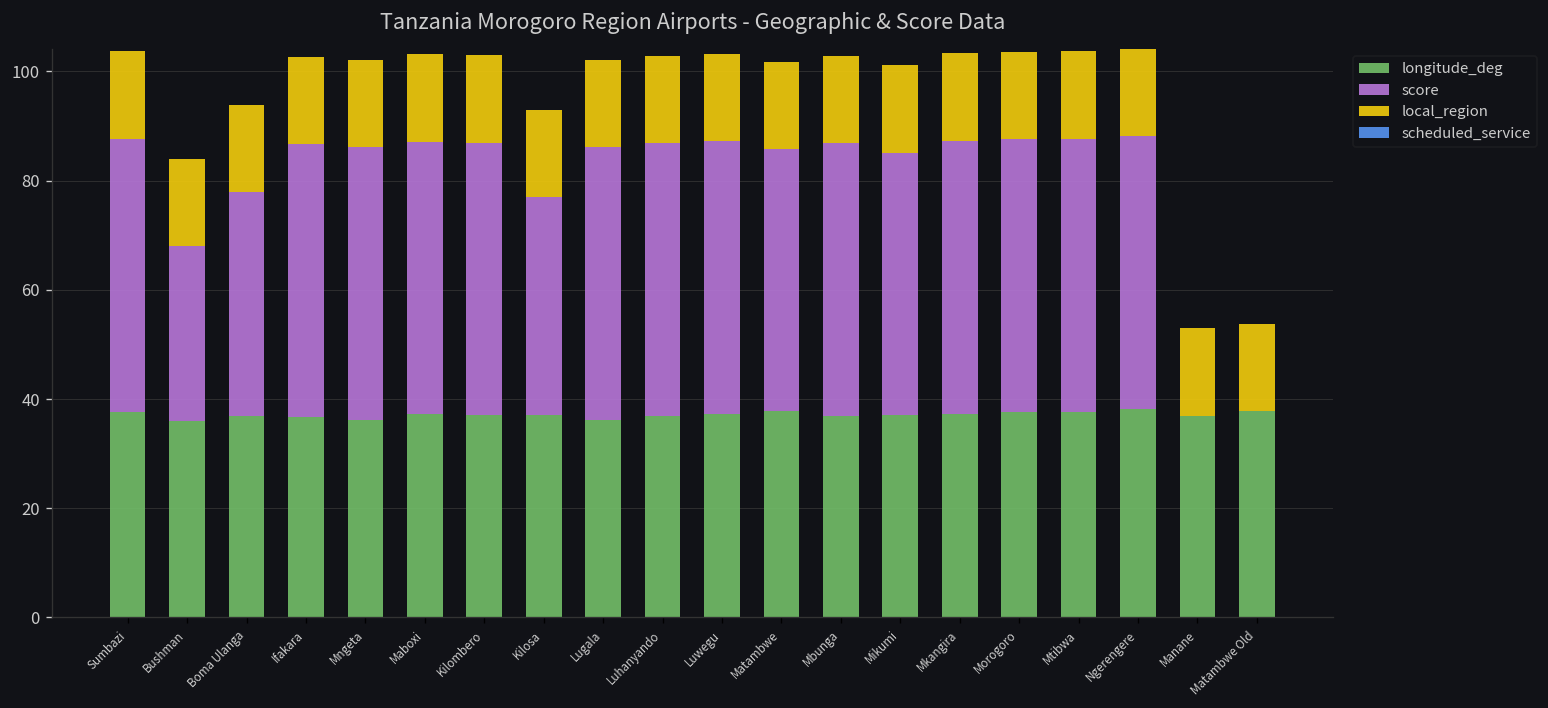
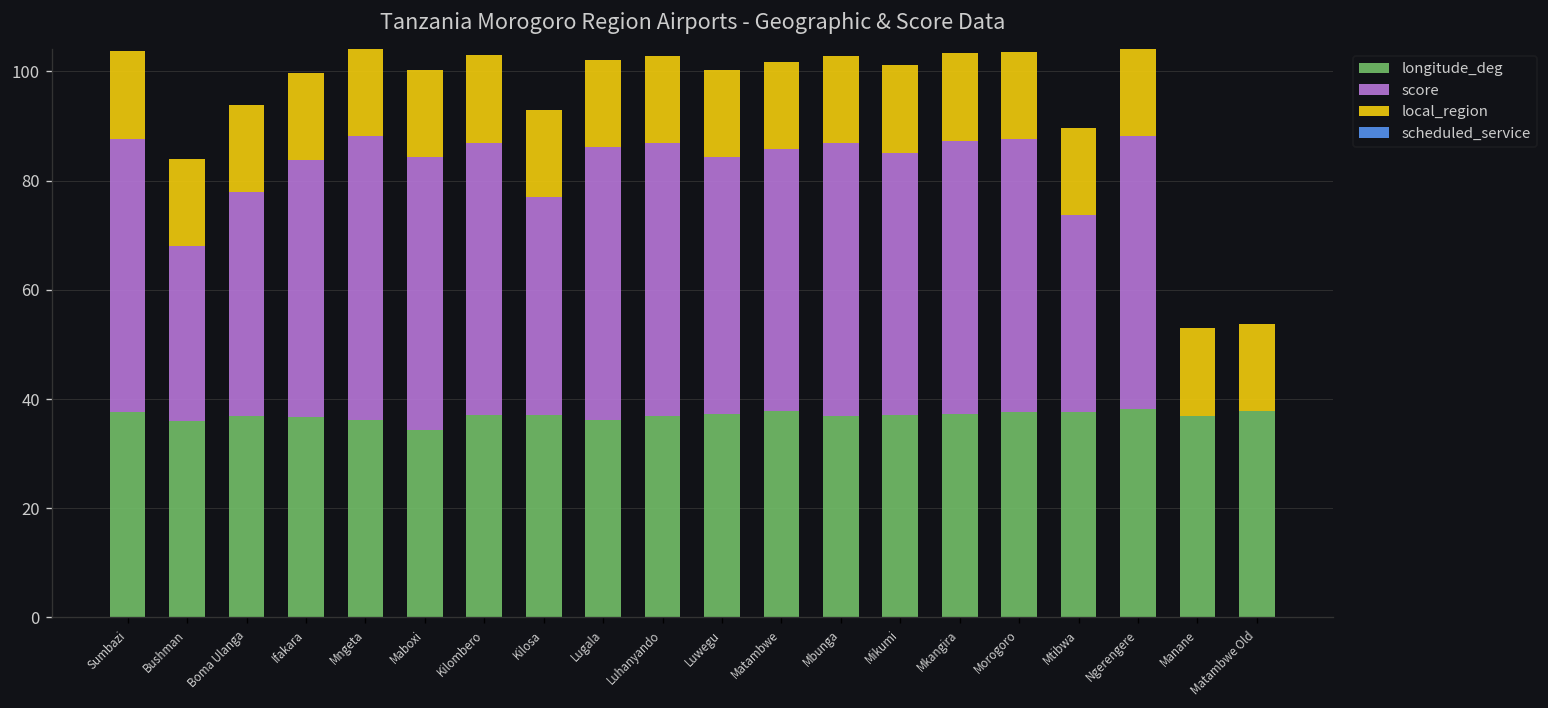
  {
    "longitude_deg": {
      "Sumbazi": 38,
      "Bushman": 36,
      "Boma Ulanga": 37,
      "Ifakara": 37,
      "Mngeta": 36,
-     "Maboxi": 37,
+     "Maboxi": 34,
      "Kilombero": 37,
      "Kilosa": 37,
      "Lugala": 36,
      "Luhanyando": 37,
      "Luwegu": 37,
      "Matambwe": 38,
      "Mbunga": 37,
      "Mikumi": 37,
      "Mkangira": 37,
      "Morogoro": 38,
      "Mtibwa": 38,
      "Ngerengere": 38,
      "Manane": 37,
      "Matambwe Old": 38
    },
    "score": {
      "Sumbazi": 50,
      "Bushman": 32,
      "Boma Ulanga": 41,
-     "Ifakara": 50,
-     "Mngeta": 50,
+     "Ifakara": 47,
+     "Mngeta": 52,
      "Maboxi": 50,
      "Kilombero": 50,
      "Kilosa": 40,
      "Lugala": 50,
      "Luhanyando": 50,
-     "Luwegu": 50,
+     "Luwegu": 47,
      "Matambwe": 48,
      "Mbunga": 50,
      "Mikumi": 48,
      "Mkangira": 50,
      "Morogoro": 50,
-     "Mtibwa": 50,
+     "Mtibwa": 36,
      "Ngerengere": 50,
      "Manane": 0,
      "Matambwe Old": 0
    }
  }
